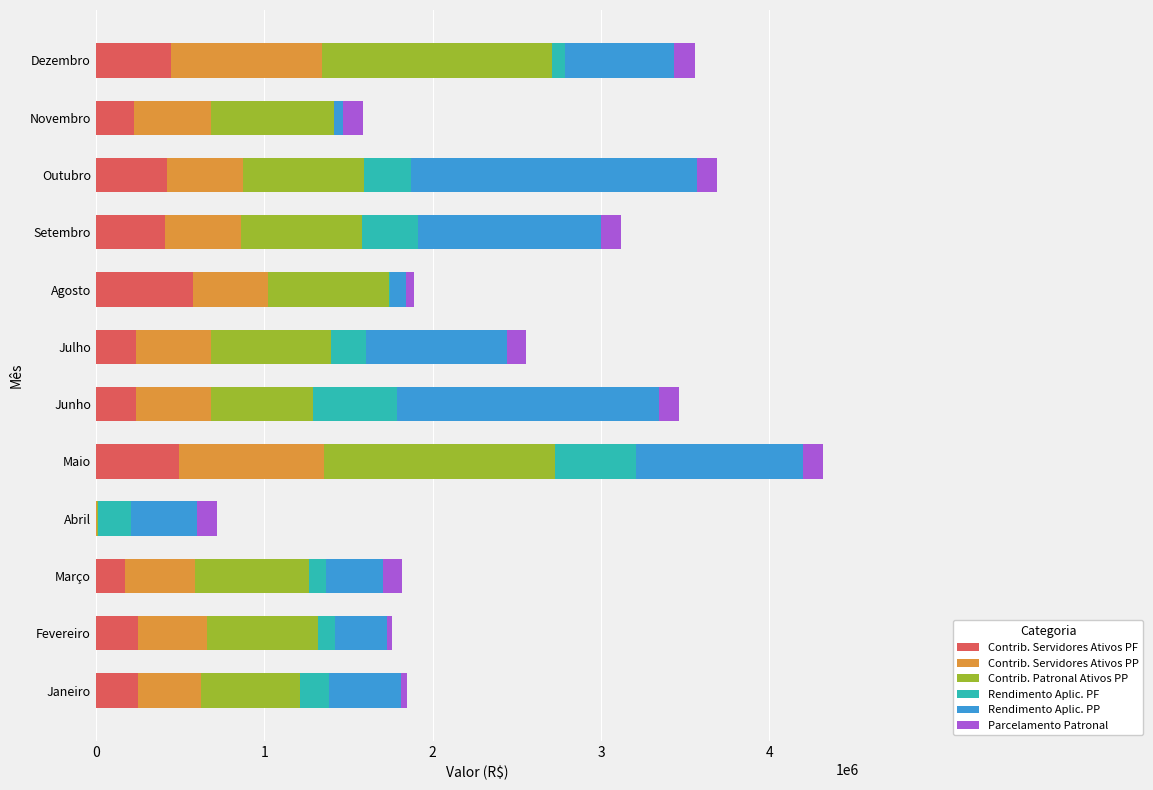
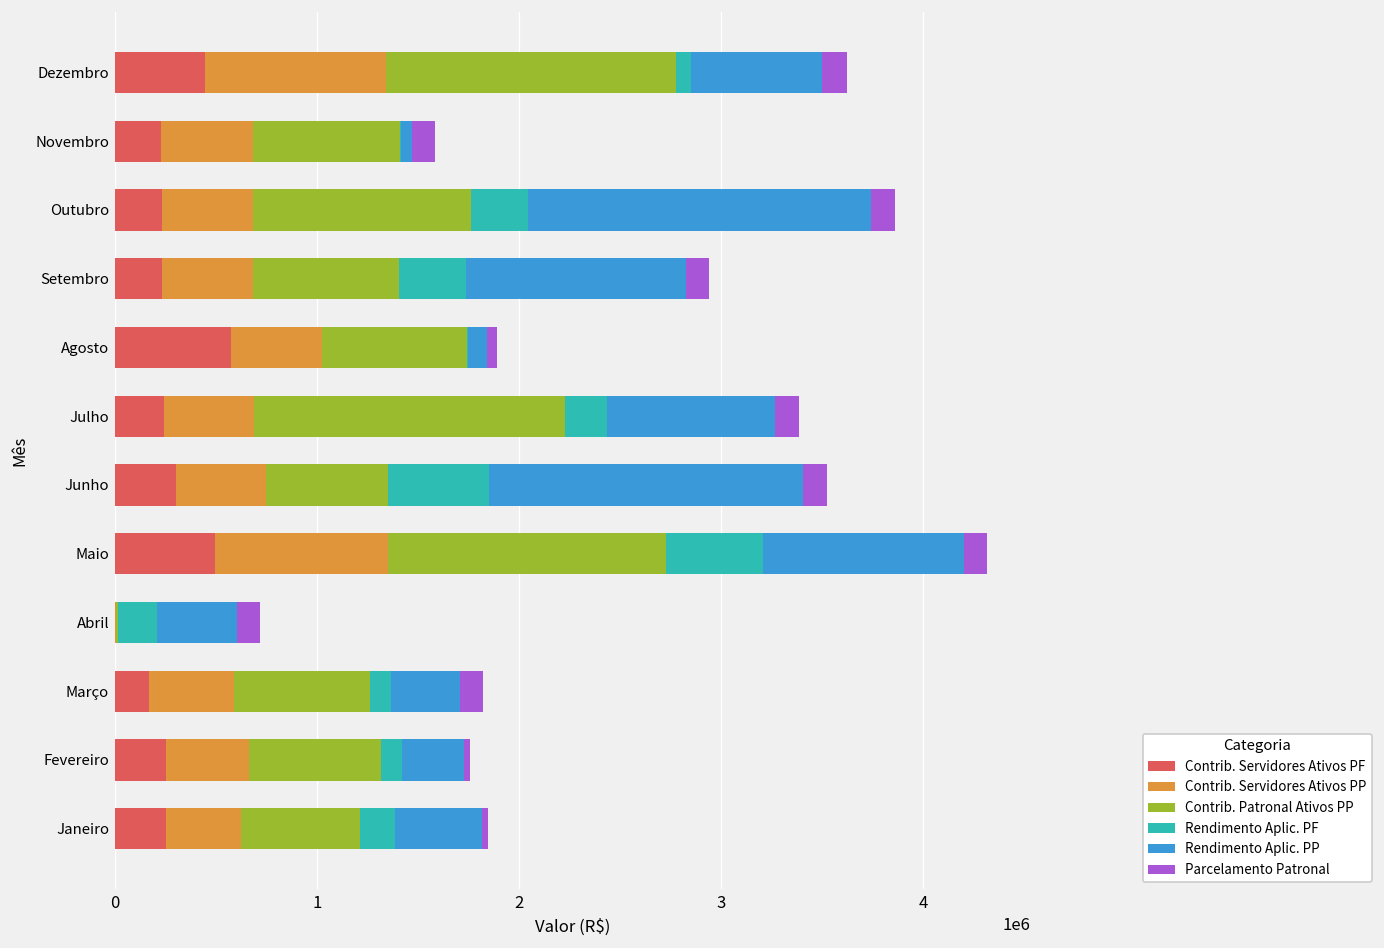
  {
    "Contrib. Servidores Ativos PF": {
      "Dezembro": 450000,
      "Novembro": 230000,
-     "Outubro": 420000,
-     "Setembro": 410000,
+     "Outubro": 230000,
+     "Setembro": 230000,
      "Agosto": 570000,
      "Julho": 240000,
-     "Junho": 240000,
+     "Junho": 300000,
      "Maio": 490000,
      "Abril": 0,
      "Março": 170000,
      "Fevereiro": 250000,
      "Janeiro": 250000
    },
    "Contrib. Servidores Ativos PP": {
      "Dezembro": 900000,
      "Novembro": 460000,
      "Outubro": 450000,
      "Setembro": 450000,
      "Agosto": 450000,
      "Julho": 450000,
      "Junho": 440000,
      "Maio": 860000,
      "Março": 420000,
      "Fevereiro": 410000,
      "Janeiro": 370000
    },
    "Contrib. Patronal Ativos PP": {
-     "Dezembro": 1370000,
+     "Dezembro": 1430000,
      "Novembro": 730000,
-     "Outubro": 720000,
+     "Outubro": 1080000,
      "Setembro": 720000,
      "Agosto": 720000,
-     "Julho": 710000,
+     "Julho": 1540000,
      "Junho": 610000,
      "Maio": 1380000,
      "Março": 670000,
      "Fevereiro": 660000,
      "Janeiro": 590000
    },
    "Parcelamento Patronal": {
      "Dezembro": 120000,
      "Novembro": 120000,
      "Outubro": 120000,
      "Setembro": 120000,
      "Agosto": 50000,
      "Julho": 120000,
      "Junho": 120000,
      "Maio": 110000,
      "Abril": 110000,
      "Março": 110000,
      "Fevereiro": 30000,
      "Janeiro": 30000
    }
  }
